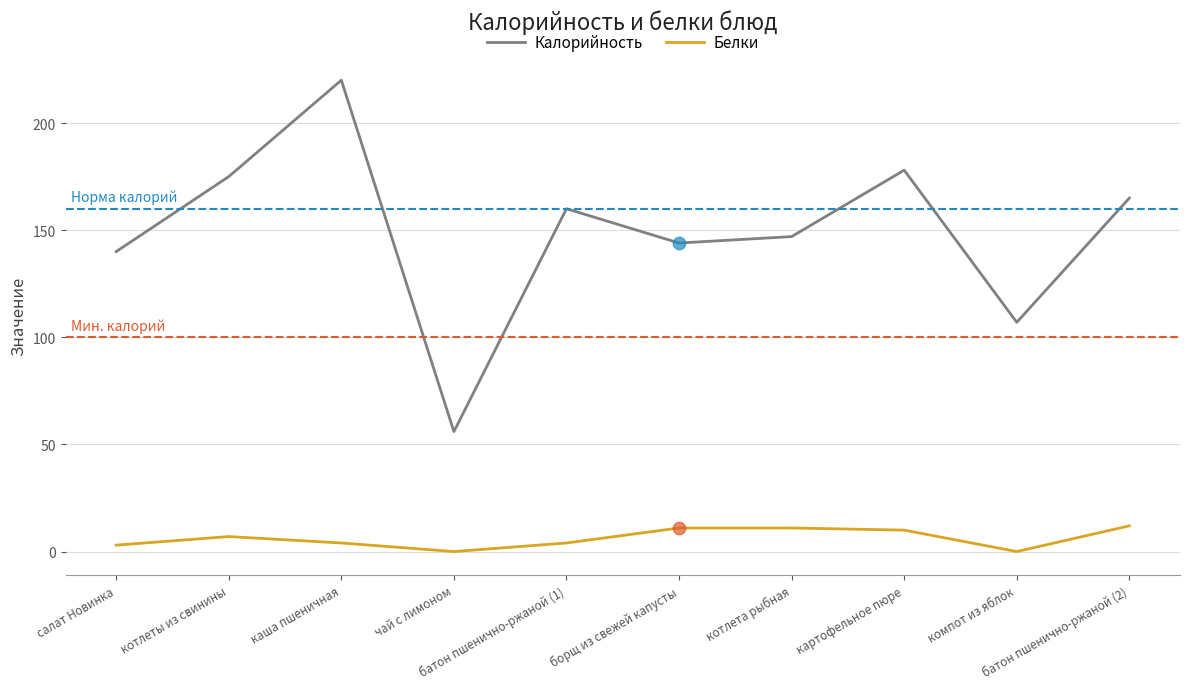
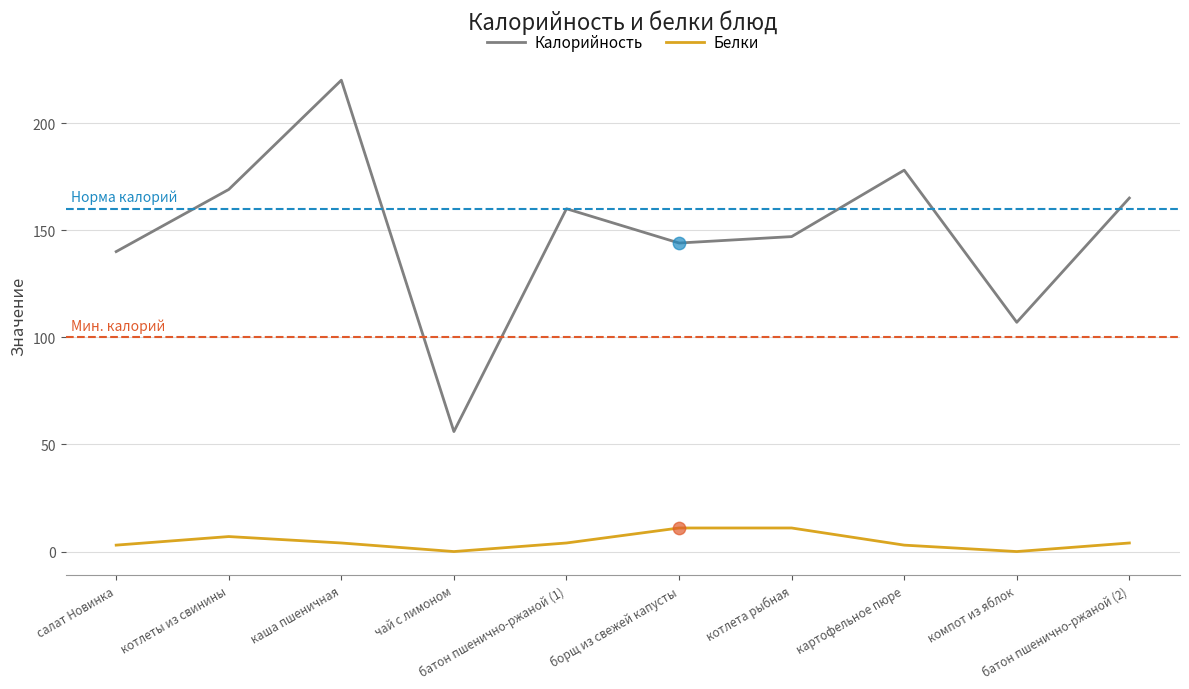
  {
    "Калорийность": {
      "салат Новинка": 140,
-     "котлеты из свинины": 175,
+     "котлеты из свинины": 169,
      "каша пшеничная": 220,
      "чай с лимоном": 56,
      "батон пшенично-ржаной (1)": 160,
      "котлета рыбная": 147,
      "картофельное пюре": 178,
      "компот из яблок": 107,
      "батон пшенично-ржаной (2)": 165
    },
    "Белки": {
      "салат Новинка": 3,
      "котлеты из свинины": 7,
      "каша пшеничная": 4,
      "чай с лимоном": 0,
      "батон пшенично-ржаной (1)": 4,
      "котлета рыбная": 11,
-     "картофельное пюре": 10,
+     "картофельное пюре": 3,
      "компот из яблок": 0,
-     "батон пшенично-ржаной (2)": 12
+     "батон пшенично-ржаной (2)": 4
    }
  }
